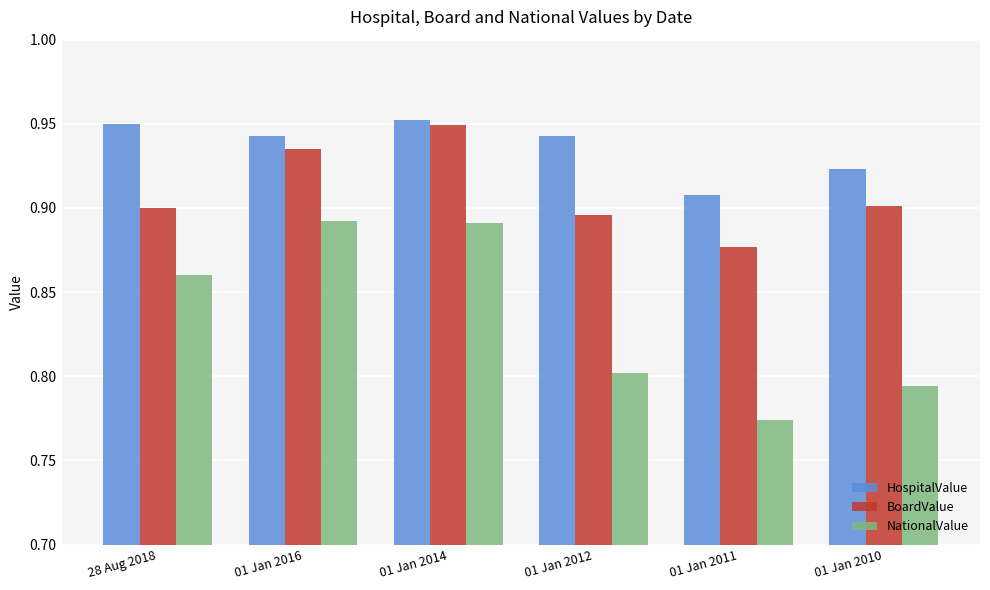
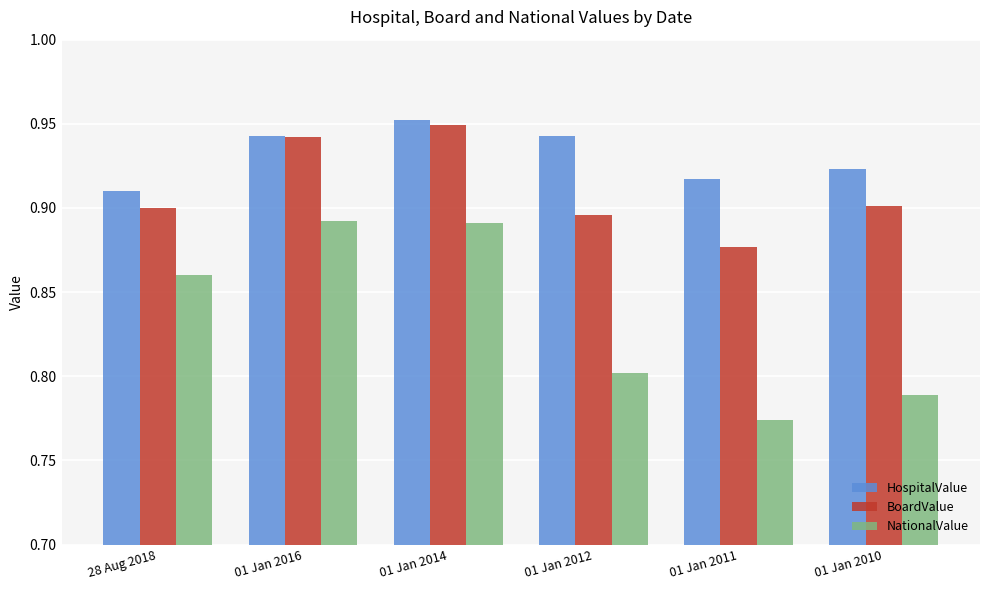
  {
    "HospitalValue": {
-     "28 Aug 2018": 0.95,
+     "28 Aug 2018": 0.91,
      "01 Jan 2016": 0.943,
      "01 Jan 2014": 0.952,
      "01 Jan 2012": 0.943,
-     "01 Jan 2011": 0.908,
+     "01 Jan 2011": 0.917,
      "01 Jan 2010": 0.923
    },
    "BoardValue": {
      "28 Aug 2018": 0.900,
-     "01 Jan 2016": 0.935,
+     "01 Jan 2016": 0.942,
      "01 Jan 2014": 0.949,
      "01 Jan 2012": 0.896,
      "01 Jan 2011": 0.877,
      "01 Jan 2010": 0.901
    },
    "NationalValue": {
      "28 Aug 2018": 0.860,
      "01 Jan 2016": 0.892,
      "01 Jan 2014": 0.891,
      "01 Jan 2012": 0.802,
      "01 Jan 2011": 0.774,
-     "01 Jan 2010": 0.794
+     "01 Jan 2010": 0.789
    }
  }
